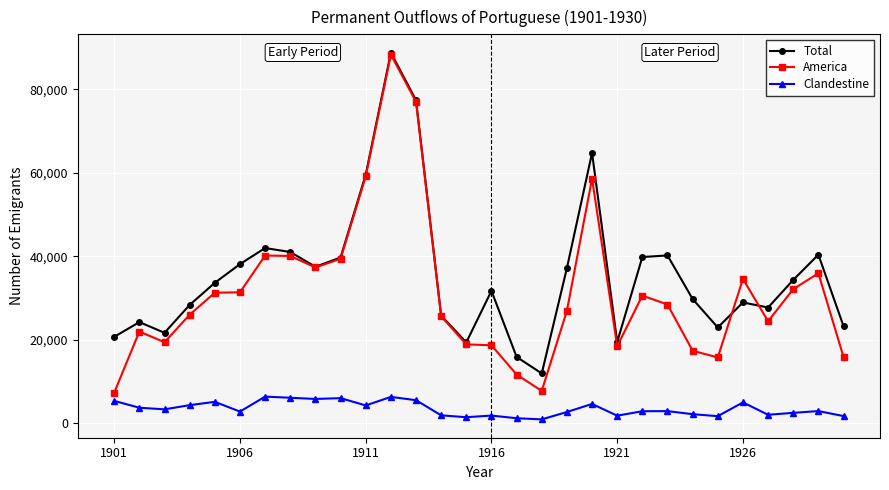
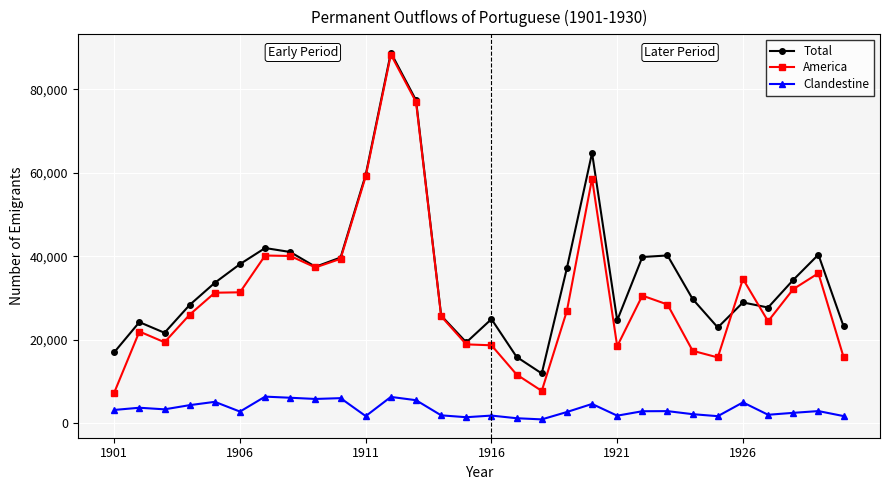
  {
    "Total": {
-     "1901": "21,000",
+     "1901": "17,000",
      "1906": "38,000",
-     "1916": "32,000",
-     "1921": "19,000",
+     "1916": "25,000",
+     "1921": "25,000",
      "1926": "29,000"
    },
    "America": {
      "1901": "7,000",
      "1906": "31,000",
      "1916": "19,000",
      "1921": "18,000",
      "1926": "35,000"
    },
    "Clandestine": {
-     "1901": "5,000",
+     "1901": "3,000",
      "1906": "3,000",
-     "1911": "4,000",
+     "1911": "2,000",
      "1916": "2,000",
      "1921": "2,000",
      "1926": "5,000"
    }
  }
